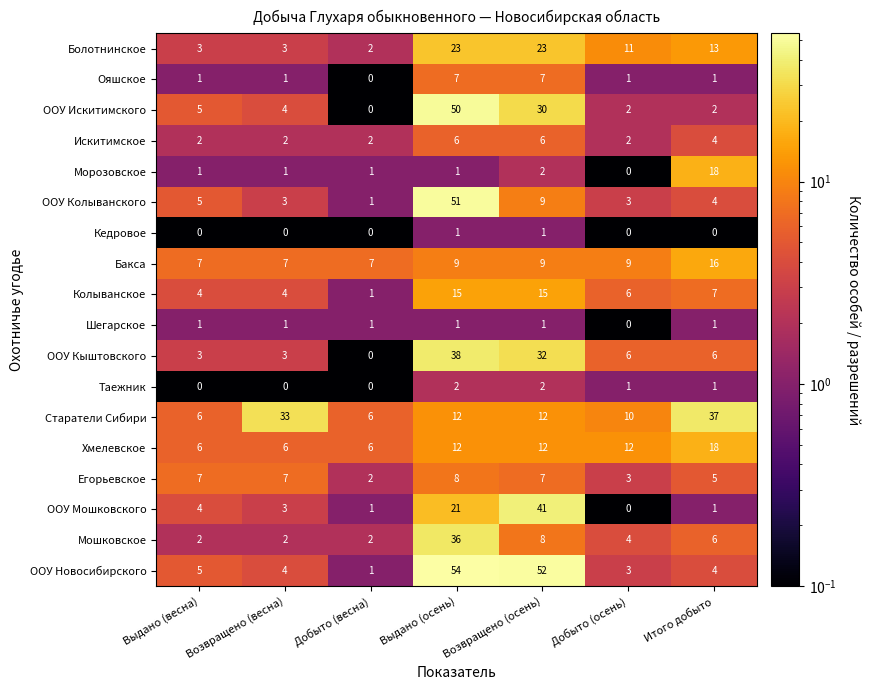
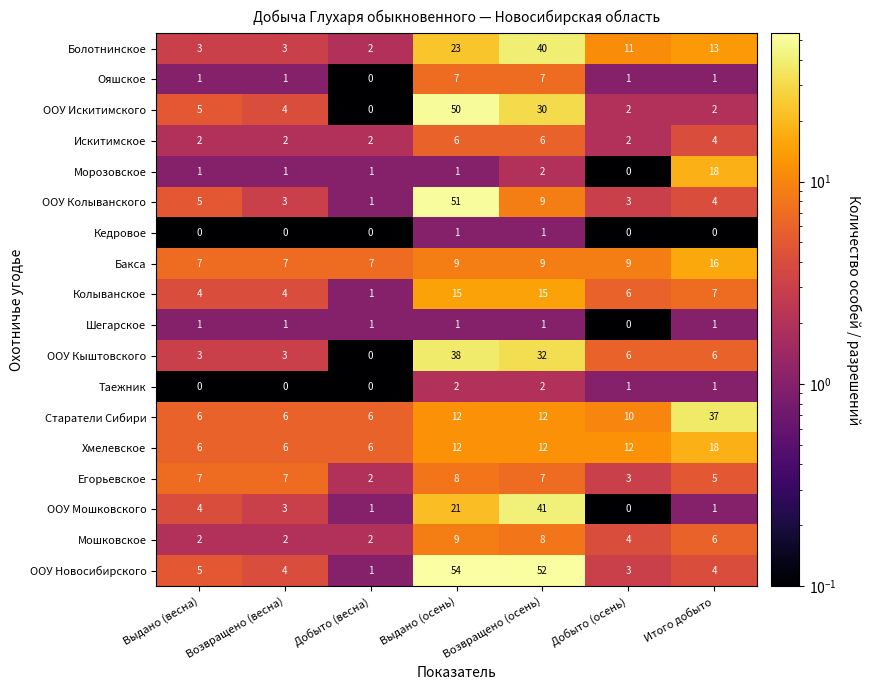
  {
    "Болотнинское": {
      "Выдано (весна)": 3,
      "Возвращено (весна)": 3,
      "Добыто (весна)": 2,
      "Выдано (осень)": 23,
-     "Возвращено (осень)": 23,
+     "Возвращено (осень)": 40,
      "Добыто (осень)": 11,
      "Итого добыто": 13
    },
    "Ояшское": {
      "Выдано (весна)": 1,
      "Возвращено (весна)": 1,
      "Добыто (весна)": 0,
      "Выдано (осень)": 7,
      "Возвращено (осень)": 7,
      "Добыто (осень)": 1,
      "Итого добыто": 1
    },
    "ООУ Искитимского": {
      "Выдано (весна)": 5,
      "Возвращено (весна)": 4,
      "Добыто (весна)": 0,
      "Выдано (осень)": 50,
      "Возвращено (осень)": 30,
      "Добыто (осень)": 2,
      "Итого добыто": 2
    },
    "Искитимское": {
      "Выдано (весна)": 2,
      "Возвращено (весна)": 2,
      "Добыто (весна)": 2,
      "Выдано (осень)": 6,
      "Возвращено (осень)": 6,
      "Добыто (осень)": 2,
      "Итого добыто": 4
    },
    "Морозовское": {
      "Выдано (весна)": 1,
      "Возвращено (весна)": 1,
      "Добыто (весна)": 1,
      "Выдано (осень)": 1,
      "Возвращено (осень)": 2,
      "Добыто (осень)": 0,
      "Итого добыто": 18
    },
    "ООУ Колыванского": {
      "Выдано (весна)": 5,
      "Возвращено (весна)": 3,
      "Добыто (весна)": 1,
      "Выдано (осень)": 51,
      "Возвращено (осень)": 9,
      "Добыто (осень)": 3,
      "Итого добыто": 4
    },
    "Кедровое": {
      "Выдано (весна)": 0,
      "Возвращено (весна)": 0,
      "Добыто (весна)": 0,
      "Выдано (осень)": 1,
      "Возвращено (осень)": 1,
      "Добыто (осень)": 0,
      "Итого добыто": 0
    },
    "Бакса": {
      "Выдано (весна)": 7,
      "Возвращено (весна)": 7,
      "Добыто (весна)": 7,
      "Выдано (осень)": 9,
      "Возвращено (осень)": 9,
      "Добыто (осень)": 9,
      "Итого добыто": 16
    },
    "Колыванское": {
      "Выдано (весна)": 4,
      "Возвращено (весна)": 4,
      "Добыто (весна)": 1,
      "Выдано (осень)": 15,
      "Возвращено (осень)": 15,
      "Добыто (осень)": 6,
      "Итого добыто": 7
    },
    "Шегарское": {
      "Выдано (весна)": 1,
      "Возвращено (весна)": 1,
      "Добыто (весна)": 1,
      "Выдано (осень)": 1,
      "Возвращено (осень)": 1,
      "Добыто (осень)": 0,
      "Итого добыто": 1
    },
    "ООУ Кыштовского": {
      "Выдано (весна)": 3,
      "Возвращено (весна)": 3,
      "Добыто (весна)": 0,
      "Выдано (осень)": 38,
      "Возвращено (осень)": 32,
      "Добыто (осень)": 6,
      "Итого добыто": 6
    },
    "Таежник": {
      "Выдано (весна)": 0,
      "Возвращено (весна)": 0,
      "Добыто (весна)": 0,
      "Выдано (осень)": 2,
      "Возвращено (осень)": 2,
      "Добыто (осень)": 1,
      "Итого добыто": 1
    },
    "Старатели Сибири": {
      "Выдано (весна)": 6,
-     "Возвращено (весна)": 33,
+     "Возвращено (весна)": 6,
      "Добыто (весна)": 6,
      "Выдано (осень)": 12,
      "Возвращено (осень)": 12,
      "Добыто (осень)": 10,
      "Итого добыто": 37
    },
    "Хмелевское": {
      "Выдано (весна)": 6,
      "Возвращено (весна)": 6,
      "Добыто (весна)": 6,
      "Выдано (осень)": 12,
      "Возвращено (осень)": 12,
      "Добыто (осень)": 12,
      "Итого добыто": 18
    },
    "Егорьевское": {
      "Выдано (весна)": 7,
      "Возвращено (весна)": 7,
      "Добыто (весна)": 2,
      "Выдано (осень)": 8,
      "Возвращено (осень)": 7,
      "Добыто (осень)": 3,
      "Итого добыто": 5
    },
    "ООУ Мошковского": {
      "Выдано (весна)": 4,
      "Возвращено (весна)": 3,
      "Добыто (весна)": 1,
      "Выдано (осень)": 21,
      "Возвращено (осень)": 41,
      "Добыто (осень)": 0,
      "Итого добыто": 1
    },
    "Мошковское": {
      "Выдано (весна)": 2,
      "Возвращено (весна)": 2,
      "Добыто (весна)": 2,
-     "Выдано (осень)": 36,
+     "Выдано (осень)": 9,
      "Возвращено (осень)": 8,
      "Добыто (осень)": 4,
      "Итого добыто": 6
    },
    "ООУ Новосибирского": {
      "Выдано (весна)": 5,
      "Возвращено (весна)": 4,
      "Добыто (весна)": 1,
      "Выдано (осень)": 54,
      "Возвращено (осень)": 52,
      "Добыто (осень)": 3,
      "Итого добыто": 4
    }
  }
